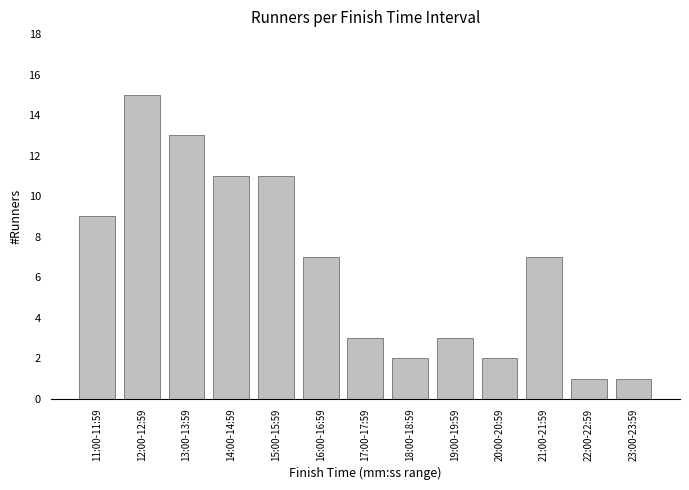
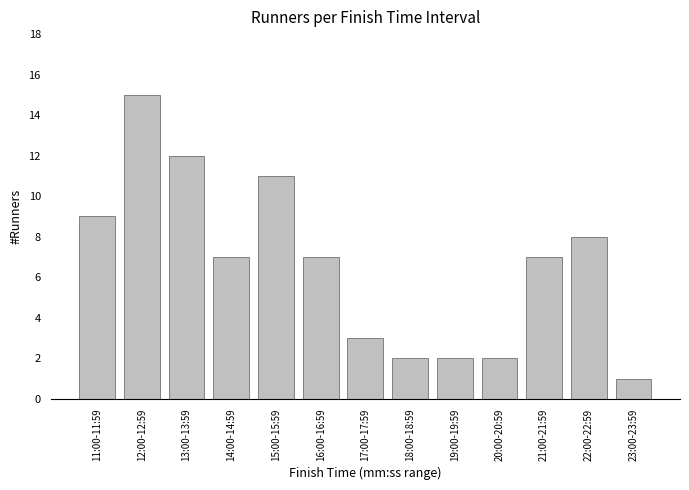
  {
    "11:00-11:59": 9,
    "12:00-12:59": 15,
-   "13:00-13:59": 13,
-   "14:00-14:59": 11,
+   "13:00-13:59": 12,
+   "14:00-14:59": 7,
    "15:00-15:59": 11,
    "16:00-16:59": 7,
    "17:00-17:59": 3,
    "18:00-18:59": 2,
-   "19:00-19:59": 3,
+   "19:00-19:59": 2,
    "20:00-20:59": 2,
    "21:00-21:59": 7,
-   "22:00-22:59": 1,
+   "22:00-22:59": 8,
    "23:00-23:59": 1
  }
